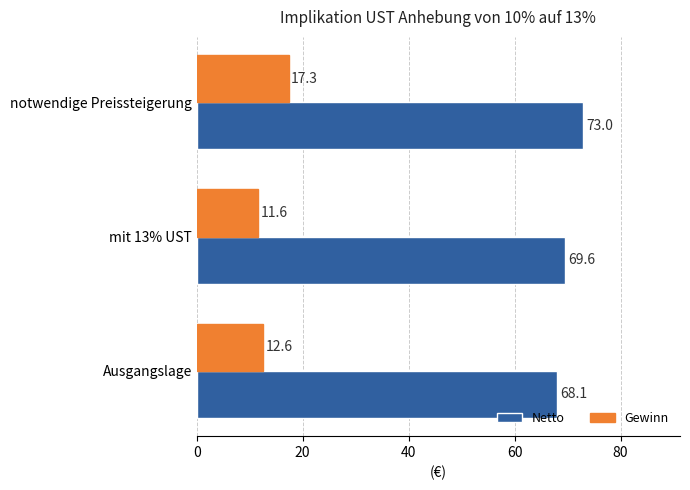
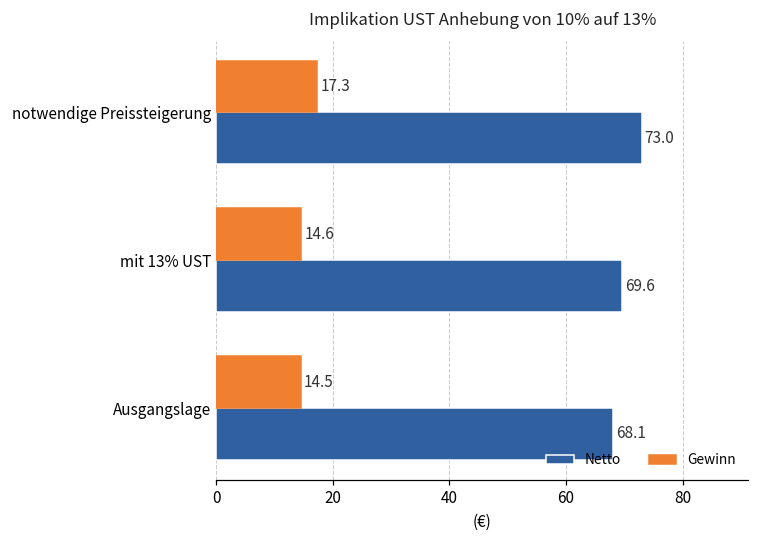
  {
    "Netto": {
      "notwendige Preissteigerung": 73.0,
      "mit 13% UST": 69.6,
      "Ausgangslage": 68.1
    },
    "Gewinn": {
      "notwendige Preissteigerung": 17.3,
-     "mit 13% UST": 11.6,
-     "Ausgangslage": 12.6
+     "mit 13% UST": 14.6,
+     "Ausgangslage": 14.5
    }
  }
